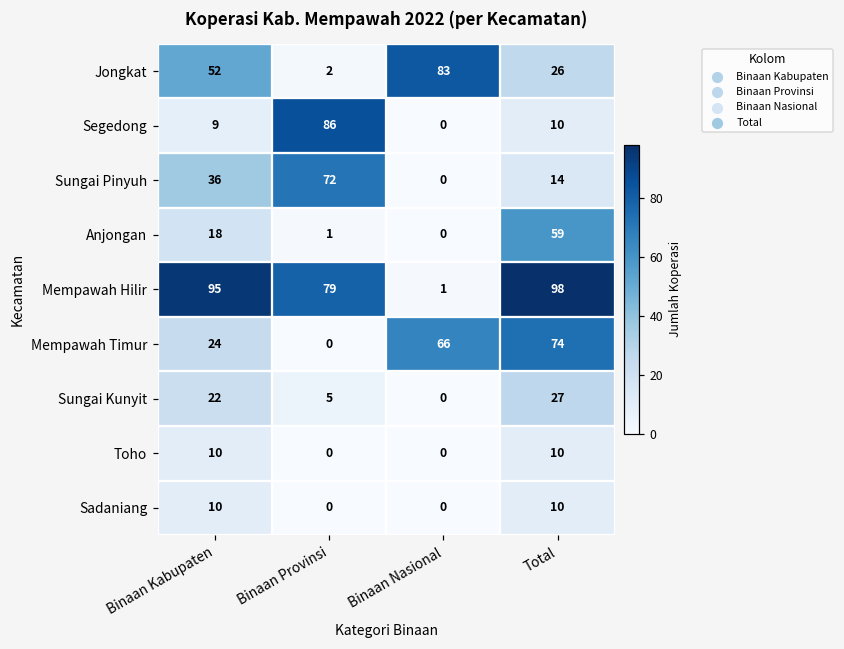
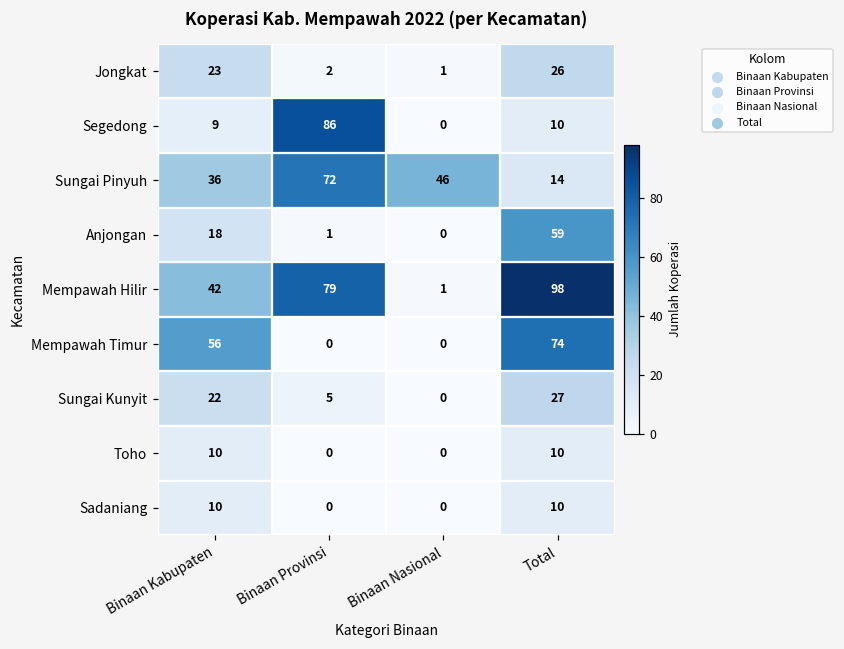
  {
    "Jongkat": {
-     "Binaan Kabupaten": 52,
+     "Binaan Kabupaten": 23,
      "Binaan Provinsi": 2,
-     "Binaan Nasional": 83,
+     "Binaan Nasional": 1,
      "Total": 26
    },
    "Segedong": {
      "Binaan Kabupaten": 9,
      "Binaan Provinsi": 86,
      "Binaan Nasional": 0,
      "Total": 10
    },
    "Sungai Pinyuh": {
      "Binaan Kabupaten": 36,
      "Binaan Provinsi": 72,
-     "Binaan Nasional": 0,
+     "Binaan Nasional": 46,
      "Total": 14
    },
    "Anjongan": {
      "Binaan Kabupaten": 18,
      "Binaan Provinsi": 1,
      "Binaan Nasional": 0,
      "Total": 59
    },
    "Mempawah Hilir": {
-     "Binaan Kabupaten": 95,
+     "Binaan Kabupaten": 42,
      "Binaan Provinsi": 79,
      "Binaan Nasional": 1,
      "Total": 98
    },
    "Mempawah Timur": {
-     "Binaan Kabupaten": 24,
+     "Binaan Kabupaten": 56,
      "Binaan Provinsi": 0,
-     "Binaan Nasional": 66,
+     "Binaan Nasional": 0,
      "Total": 74
    },
    "Sungai Kunyit": {
      "Binaan Kabupaten": 22,
      "Binaan Provinsi": 5,
      "Binaan Nasional": 0,
      "Total": 27
    },
    "Toho": {
      "Binaan Kabupaten": 10,
      "Binaan Provinsi": 0,
      "Binaan Nasional": 0,
      "Total": 10
    },
    "Sadaniang": {
      "Binaan Kabupaten": 10,
      "Binaan Provinsi": 0,
      "Binaan Nasional": 0,
      "Total": 10
    }
  }
